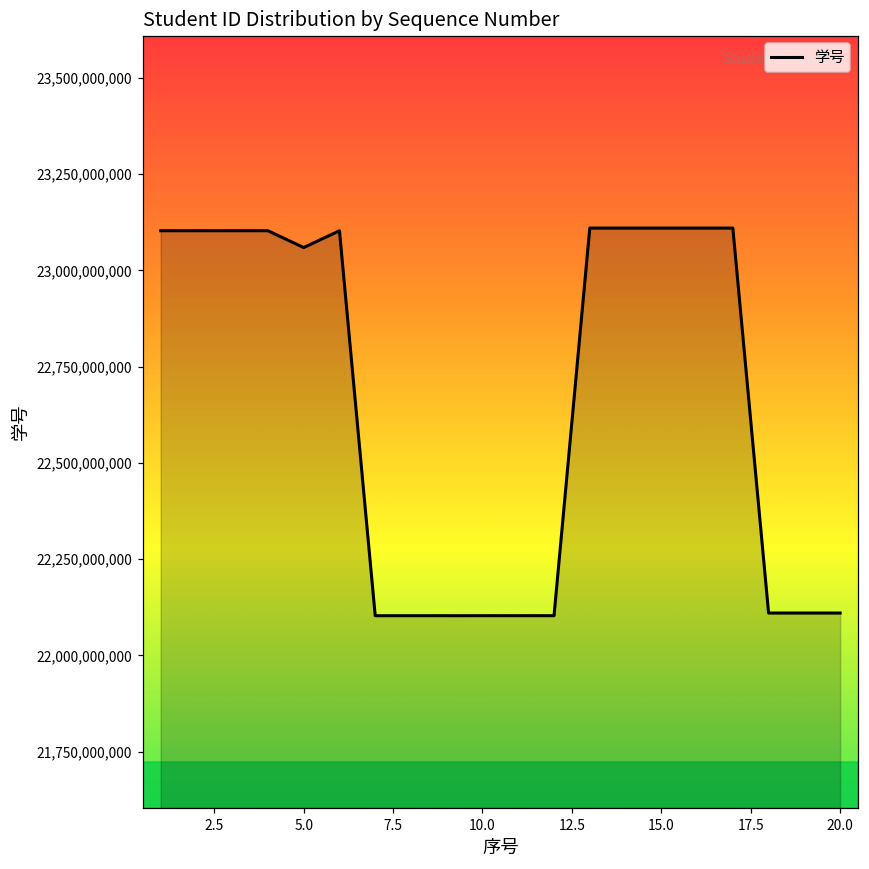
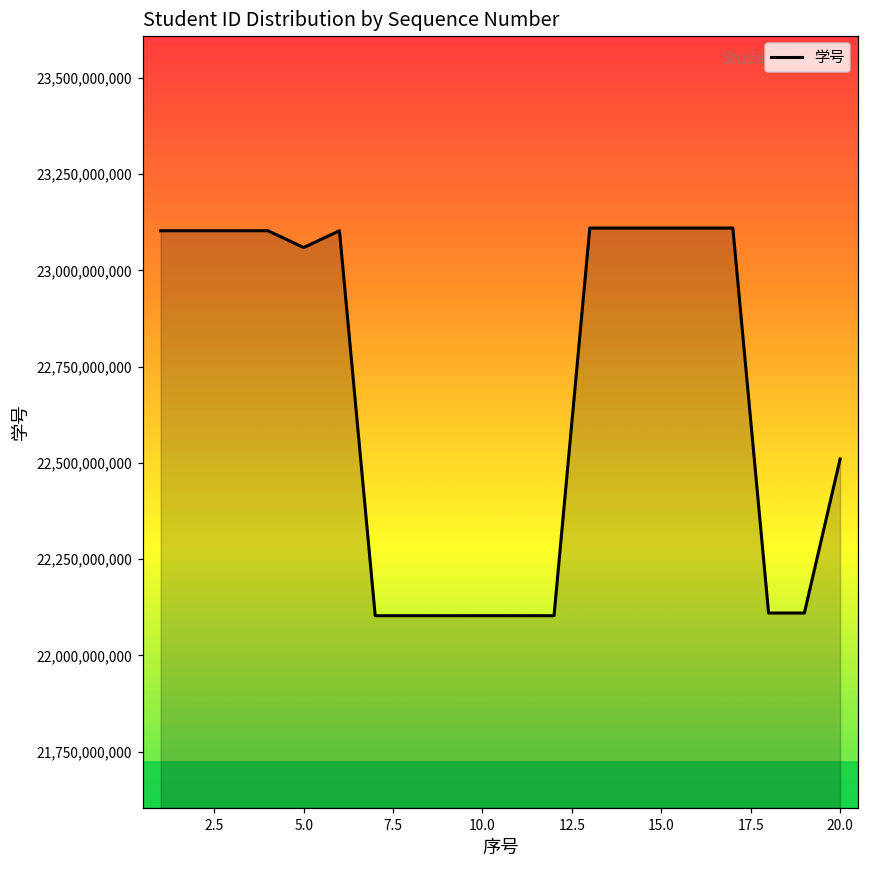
  {
    "5.0": "23,060,000,000",
    "10.0": "22,100,000,000",
    "15.0": "23,110,000,000",
-   "20.0": "22,110,000,000"
+   "20.0": "22,510,000,000"
  }
